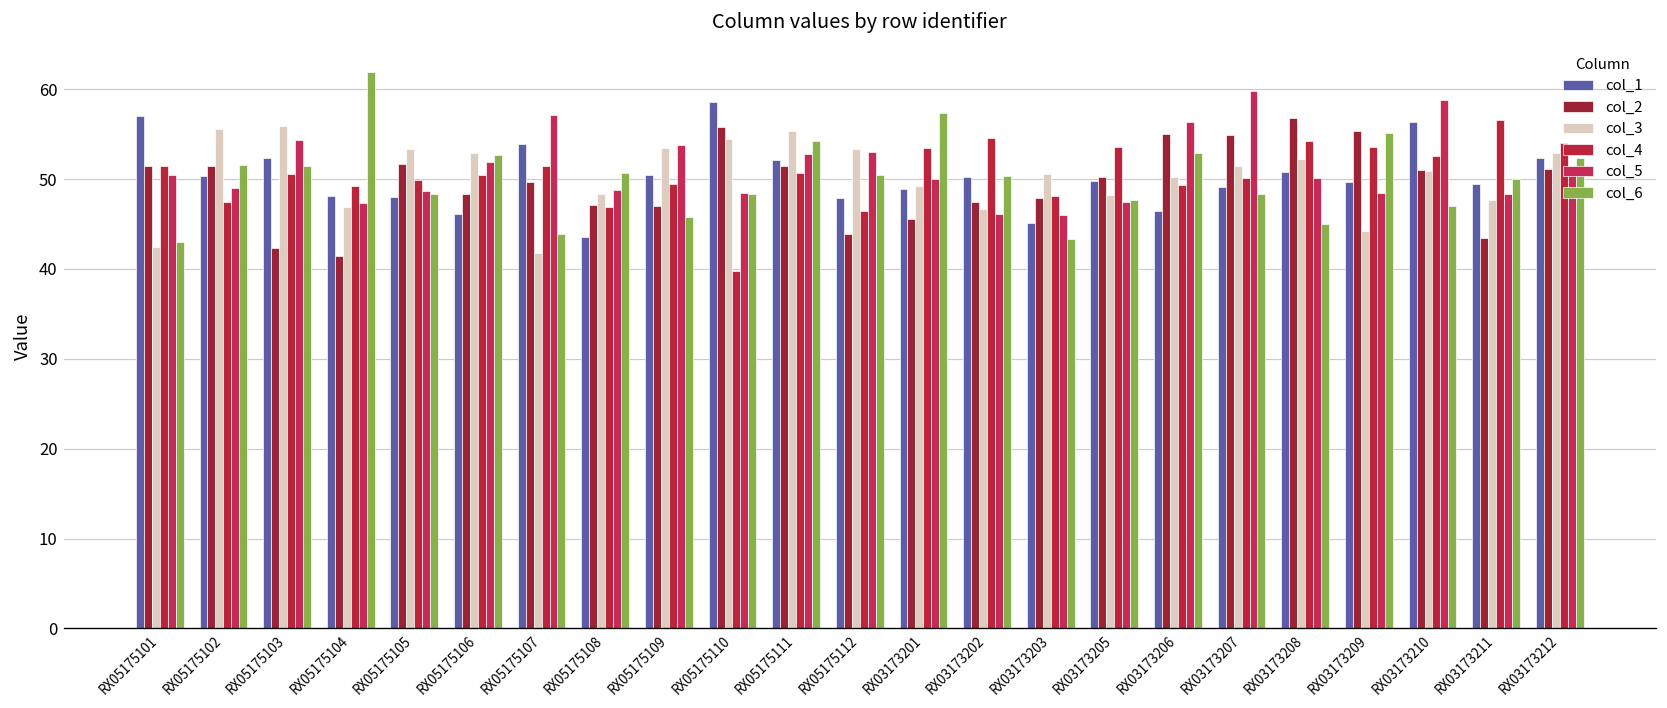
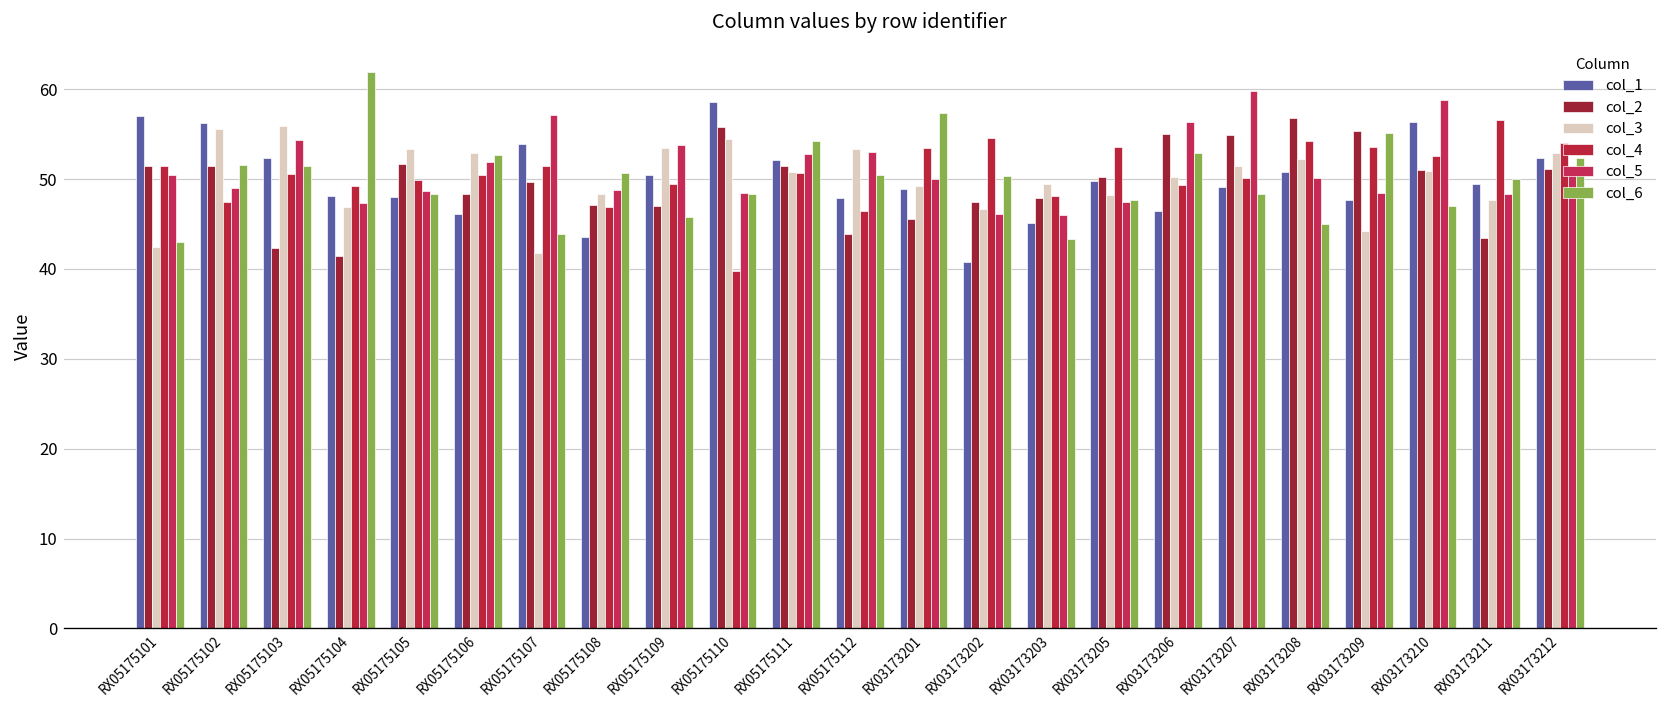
  {
    "col_1": {
      "RX05175101": 57,
-     "RX05175102": 50,
+     "RX05175102": 56,
      "RX05175103": 52,
      "RX05175104": 48,
      "RX05175105": 48,
      "RX05175106": 46,
      "RX05175107": 54,
      "RX05175108": 44,
      "RX05175109": 50,
      "RX05175110": 59,
      "RX05175111": 52,
      "RX05175112": 48,
      "RX03173201": 49,
-     "RX03173202": 50,
+     "RX03173202": 41,
      "RX03173203": 45,
      "RX03173205": 50,
      "RX03173206": 46,
      "RX03173207": 49,
      "RX03173208": 51,
-     "RX03173209": 50,
+     "RX03173209": 48,
      "RX03173210": 56,
      "RX03173211": 49,
      "RX03173212": 52
    },
    "col_3": {
      "RX05175101": 42,
      "RX05175102": 56,
      "RX05175103": 56,
      "RX05175104": 47,
      "RX05175105": 53,
      "RX05175106": 53,
      "RX05175107": 42,
      "RX05175108": 48,
      "RX05175109": 53,
      "RX05175110": 55,
-     "RX05175111": 55,
+     "RX05175111": 51,
      "RX05175112": 53,
      "RX03173201": 49,
      "RX03173202": 47,
-     "RX03173203": 51,
+     "RX03173203": 49,
      "RX03173205": 48,
      "RX03173206": 50,
      "RX03173207": 52,
      "RX03173208": 52,
      "RX03173209": 44,
      "RX03173210": 51,
      "RX03173211": 48,
      "RX03173212": 53
    },
    "col_6": {
      "RX05175101": 43,
      "RX05175102": 52,
      "RX05175103": 51,
      "RX05175104": 62,
      "RX05175105": 48,
      "RX05175106": 53,
      "RX05175107": 44,
      "RX05175108": 51,
      "RX05175109": 46,
      "RX05175110": 48,
      "RX05175111": 54,
      "RX05175112": 51,
      "RX03173201": 57,
      "RX03173202": 50,
      "RX03173203": 43,
      "RX03173205": 48,
      "RX03173206": 53,
      "RX03173207": 48,
      "RX03173208": 45,
      "RX03173209": 55,
      "RX03173210": 47,
      "RX03173211": 50,
      "RX03173212": 52
    }
  }
